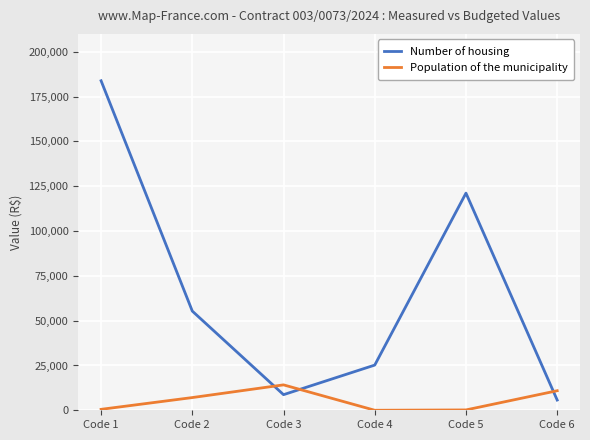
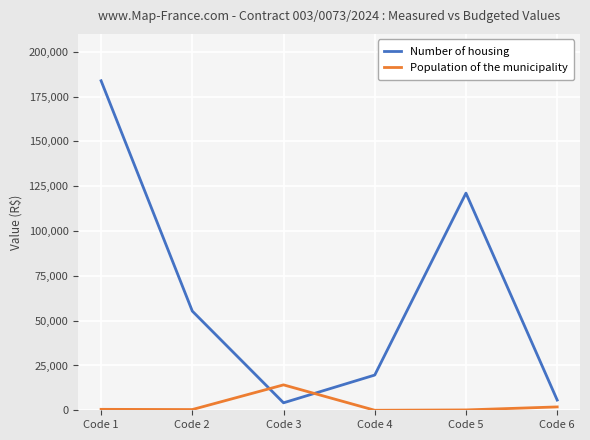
  {
    "Number of housing": {
      "Code 1": "184,000",
      "Code 2": "55,000",
-     "Code 3": "9,000",
-     "Code 4": "25,000",
+     "Code 3": "4,000",
+     "Code 4": "20,000",
      "Code 5": "121,000",
      "Code 6": "6,000"
    },
    "Population of the municipality": {
      "Code 1": "1,000",
-     "Code 2": "7,000",
+     "Code 2": "0",
      "Code 3": "14,000",
      "Code 4": "0",
      "Code 5": "0",
-     "Code 6": "11,000"
+     "Code 6": "2,000"
    }
  }
